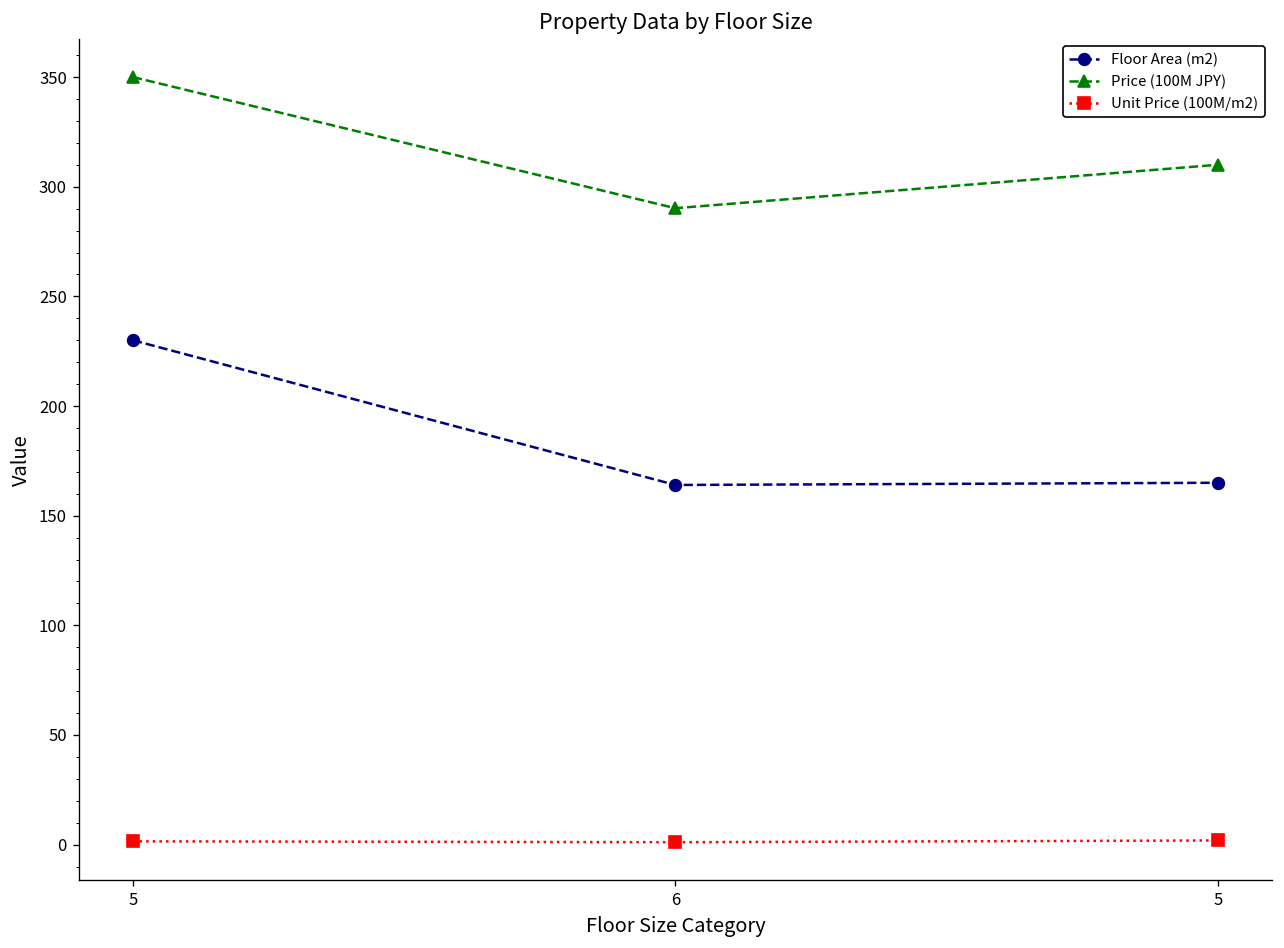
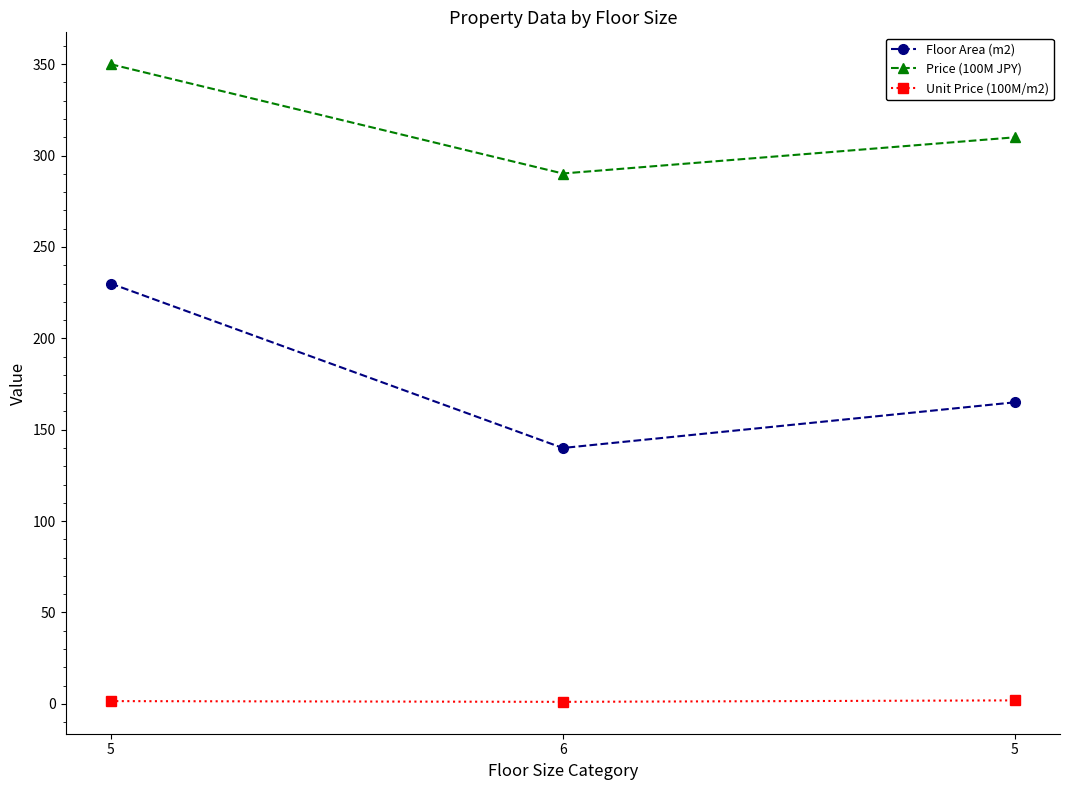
  {
    "Floor Area (m2)": {
-     "6": 164
+     "6": 140
    },
    "Price (100M JPY)": {
      "6": 290
    },
    "Unit Price (100M/m2)": {
      "6": 1
    }
  }
